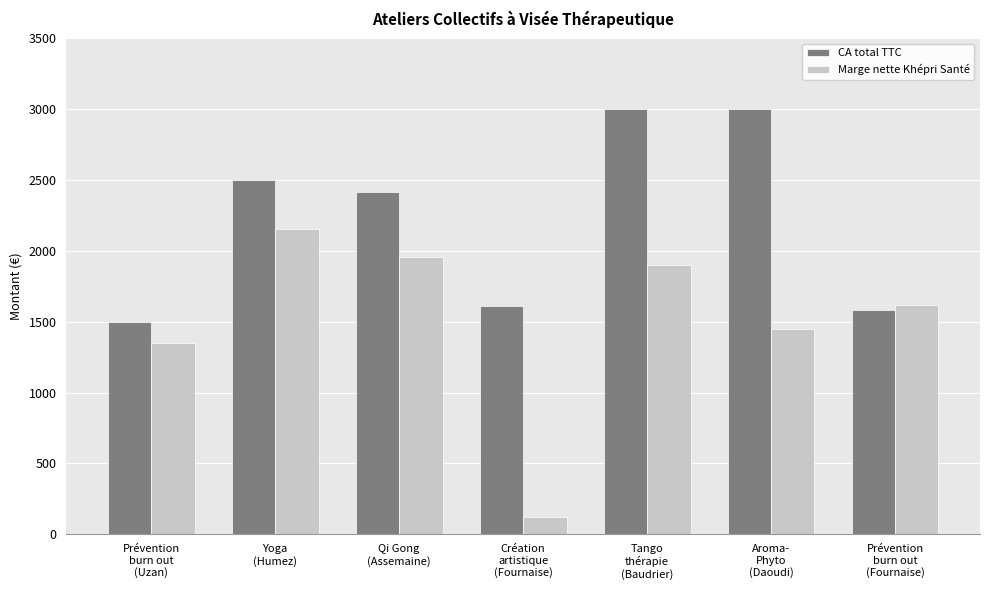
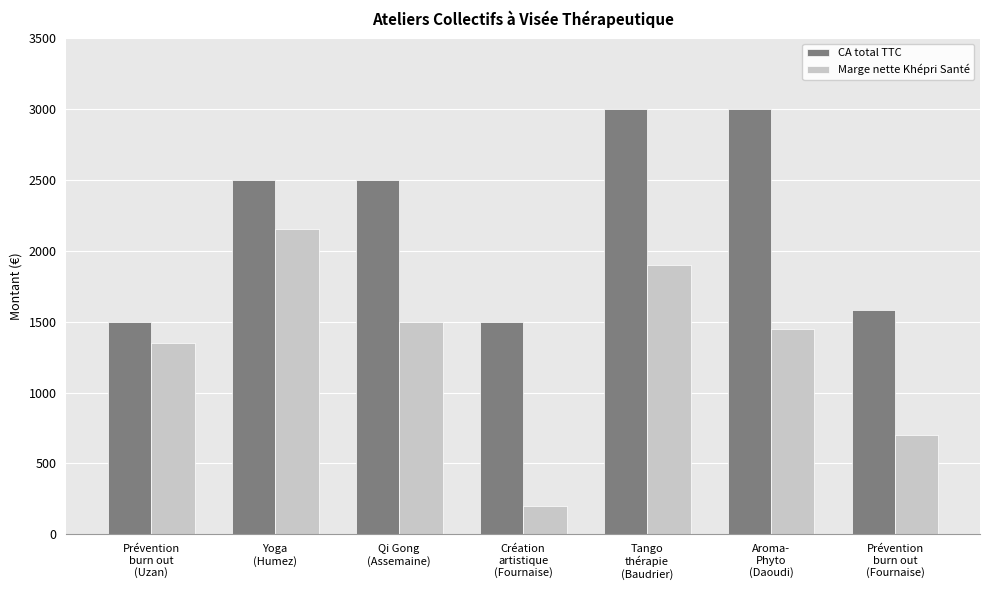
  {
    "CA total TTC": {
      "Prévention burn out (Uzan)": 1500,
      "Yoga (Humez)": 2500,
-     "Qi Gong (Assemaine)": 2420,
-     "Création artistique (Fournaise)": 1610,
+     "Qi Gong (Assemaine)": 2500,
+     "Création artistique (Fournaise)": 1500,
      "Tango thérapie (Baudrier)": 3000,
      "Aroma- Phyto (Daoudi)": 3000,
      "Prévention burn out (Fournaise)": 1590
    },
    "Marge nette Khépri Santé": {
      "Prévention burn out (Uzan)": 1350,
      "Yoga (Humez)": 2150,
-     "Qi Gong (Assemaine)": 1960,
-     "Création artistique (Fournaise)": 120,
+     "Qi Gong (Assemaine)": 1500,
+     "Création artistique (Fournaise)": 200,
      "Tango thérapie (Baudrier)": 1900,
      "Aroma- Phyto (Daoudi)": 1450,
-     "Prévention burn out (Fournaise)": 1620
+     "Prévention burn out (Fournaise)": 700
    }
  }
